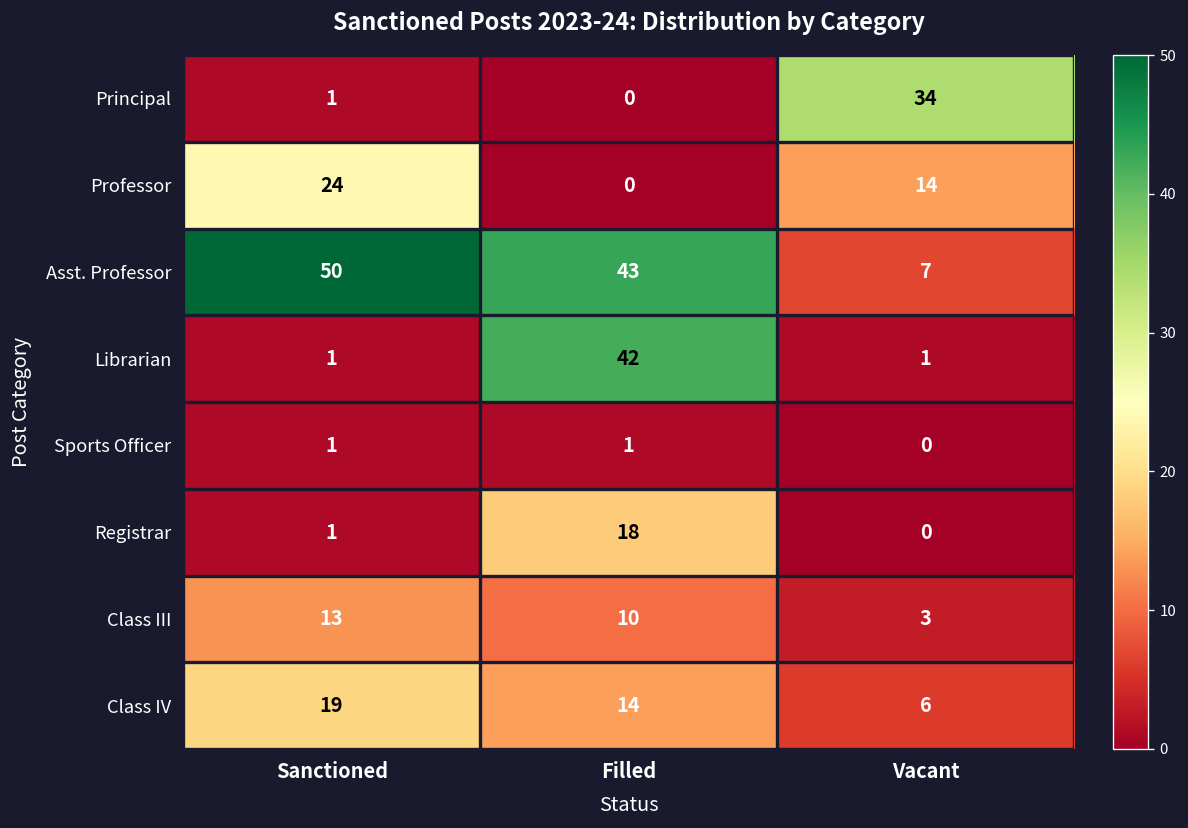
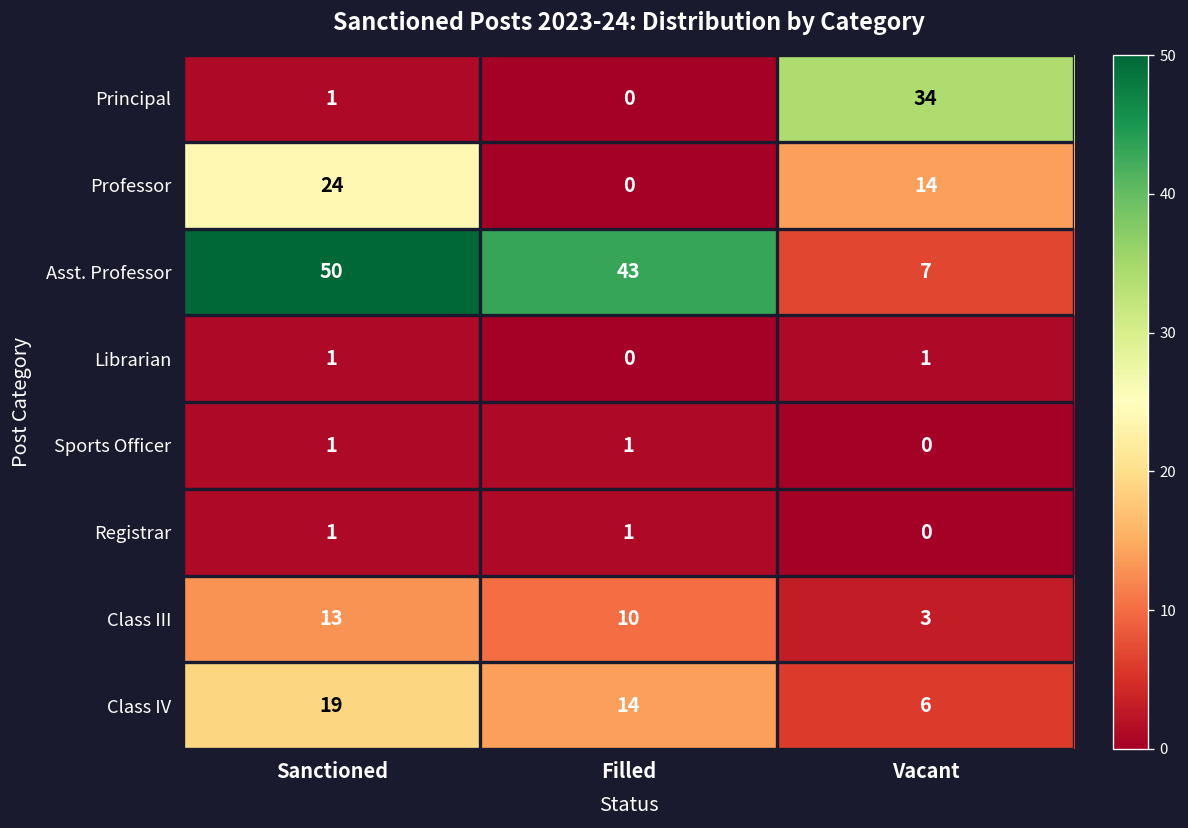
  {
    "Principal": {
      "Sanctioned": 1,
      "Filled": 0,
      "Vacant": 34
    },
    "Professor": {
      "Sanctioned": 24,
      "Filled": 0,
      "Vacant": 14
    },
    "Asst. Professor": {
      "Sanctioned": 50,
      "Filled": 43,
      "Vacant": 7
    },
    "Librarian": {
      "Sanctioned": 1,
-     "Filled": 42,
+     "Filled": 0,
      "Vacant": 1
    },
    "Sports Officer": {
      "Sanctioned": 1,
      "Filled": 1,
      "Vacant": 0
    },
    "Registrar": {
      "Sanctioned": 1,
-     "Filled": 18,
+     "Filled": 1,
      "Vacant": 0
    },
    "Class III": {
      "Sanctioned": 13,
      "Filled": 10,
      "Vacant": 3
    },
    "Class IV": {
      "Sanctioned": 19,
      "Filled": 14,
      "Vacant": 6
    }
  }
